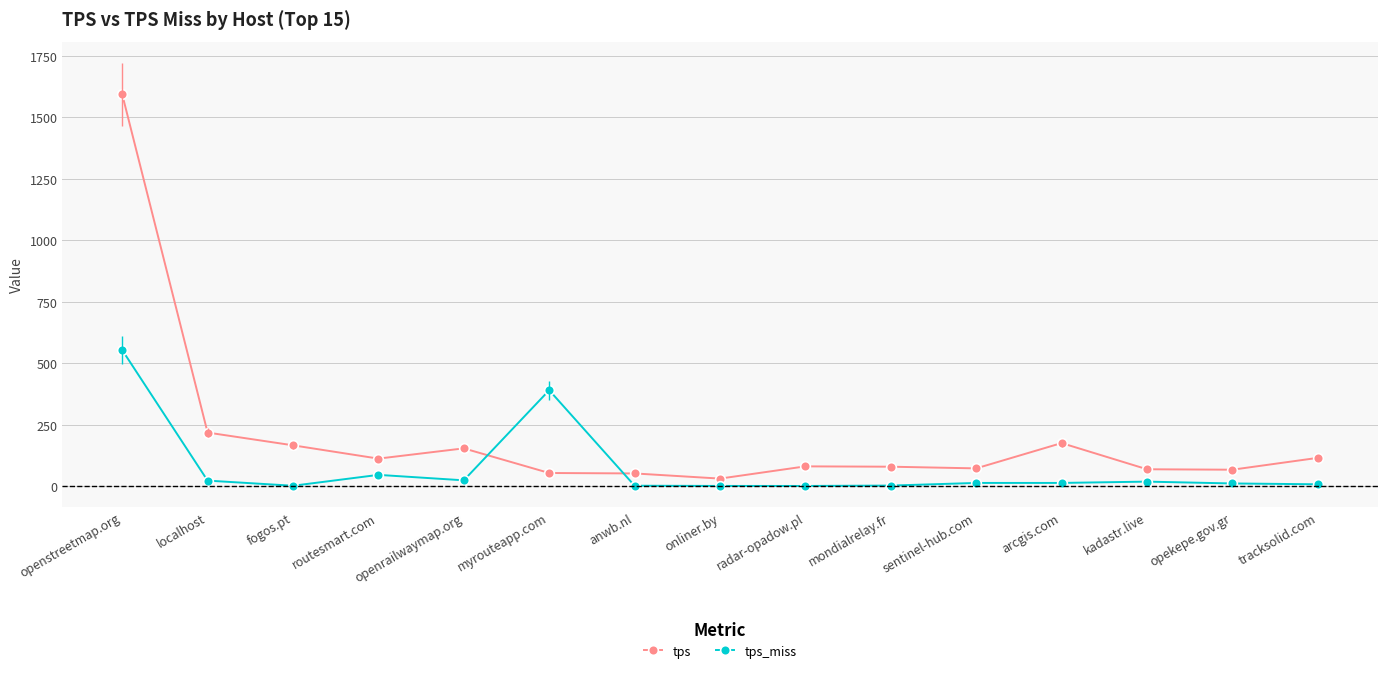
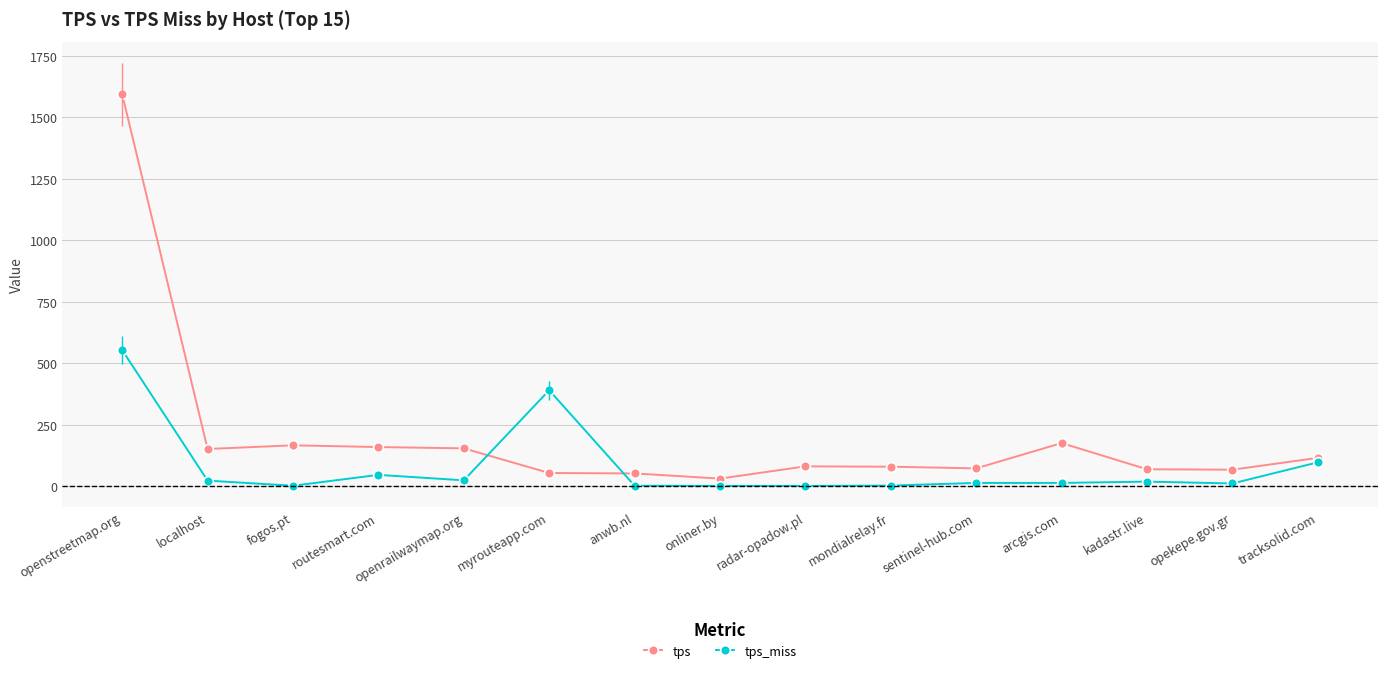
  {
    "tps": {
      "openstreetmap.org": 1590,
-     "localhost": 220,
+     "localhost": 150,
      "fogos.pt": 170,
-     "routesmart.com": 110,
+     "routesmart.com": 160,
      "openrailwaymap.org": 150,
      "myrouteapp.com": 50,
      "anwb.nl": 50,
      "onliner.by": 30,
      "radar-opadow.pl": 80,
      "mondialrelay.fr": 80,
      "sentinel-hub.com": 70,
      "arcgis.com": 180,
      "kadastr.live": 70,
      "opekepe.gov.gr": 70,
      "tracksolid.com": 120
    },
    "tps_miss": {
      "openstreetmap.org": 550,
      "localhost": 20,
      "fogos.pt": 0,
      "routesmart.com": 50,
      "openrailwaymap.org": 20,
      "myrouteapp.com": 390,
      "anwb.nl": 0,
      "onliner.by": 0,
      "radar-opadow.pl": 0,
      "mondialrelay.fr": 0,
      "sentinel-hub.com": 10,
      "arcgis.com": 10,
      "kadastr.live": 20,
      "opekepe.gov.gr": 10,
-     "tracksolid.com": 10
+     "tracksolid.com": 100
    }
  }
